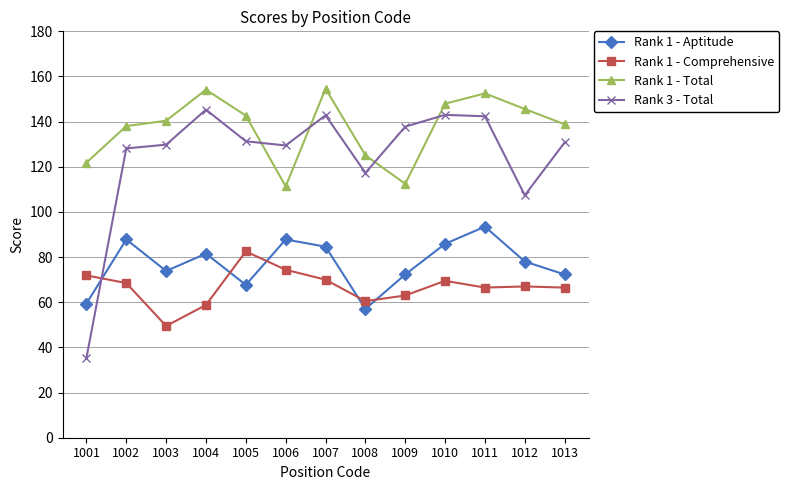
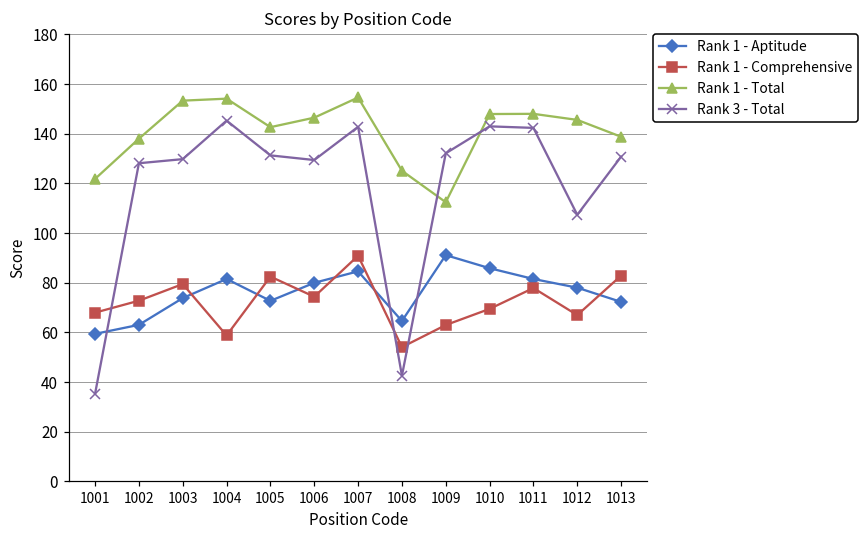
  {
    "Rank 1 - Aptitude": {
      "1001": 59,
-     "1002": 88,
+     "1002": 63,
      "1003": 74,
      "1004": 82,
-     "1005": 68,
-     "1006": 88,
+     "1005": 73,
+     "1006": 80,
      "1007": 85,
-     "1008": 57,
-     "1009": 72,
+     "1008": 65,
+     "1009": 91,
      "1010": 86,
-     "1011": 93,
+     "1011": 82,
      "1012": 78,
      "1013": 72
    },
    "Rank 1 - Comprehensive": {
-     "1001": 72,
-     "1002": 69,
-     "1003": 50,
+     "1001": 68,
+     "1002": 73,
+     "1003": 80,
      "1004": 59,
      "1005": 83,
      "1006": 74,
-     "1007": 70,
-     "1008": 61,
+     "1007": 91,
+     "1008": 54,
      "1009": 63,
      "1010": 70,
-     "1011": 67,
+     "1011": 78,
      "1012": 67,
-     "1013": 67
+     "1013": 83
    },
    "Rank 1 - Total": {
      "1001": 122,
      "1002": 138,
-     "1003": 140,
+     "1003": 153,
      "1004": 154,
      "1005": 143,
-     "1006": 111,
+     "1006": 147,
      "1007": 155,
      "1008": 125,
      "1009": 112,
      "1010": 148,
-     "1011": 153,
+     "1011": 148,
      "1012": 146,
      "1013": 139
    },
    "Rank 3 - Total": {
      "1001": 35,
      "1002": 128,
      "1003": 130,
      "1004": 145,
      "1005": 131,
      "1006": 129,
      "1007": 143,
-     "1008": 117,
-     "1009": 138,
+     "1008": 43,
+     "1009": 132,
      "1010": 143,
      "1011": 142,
      "1012": 107,
      "1013": 131
    }
  }
